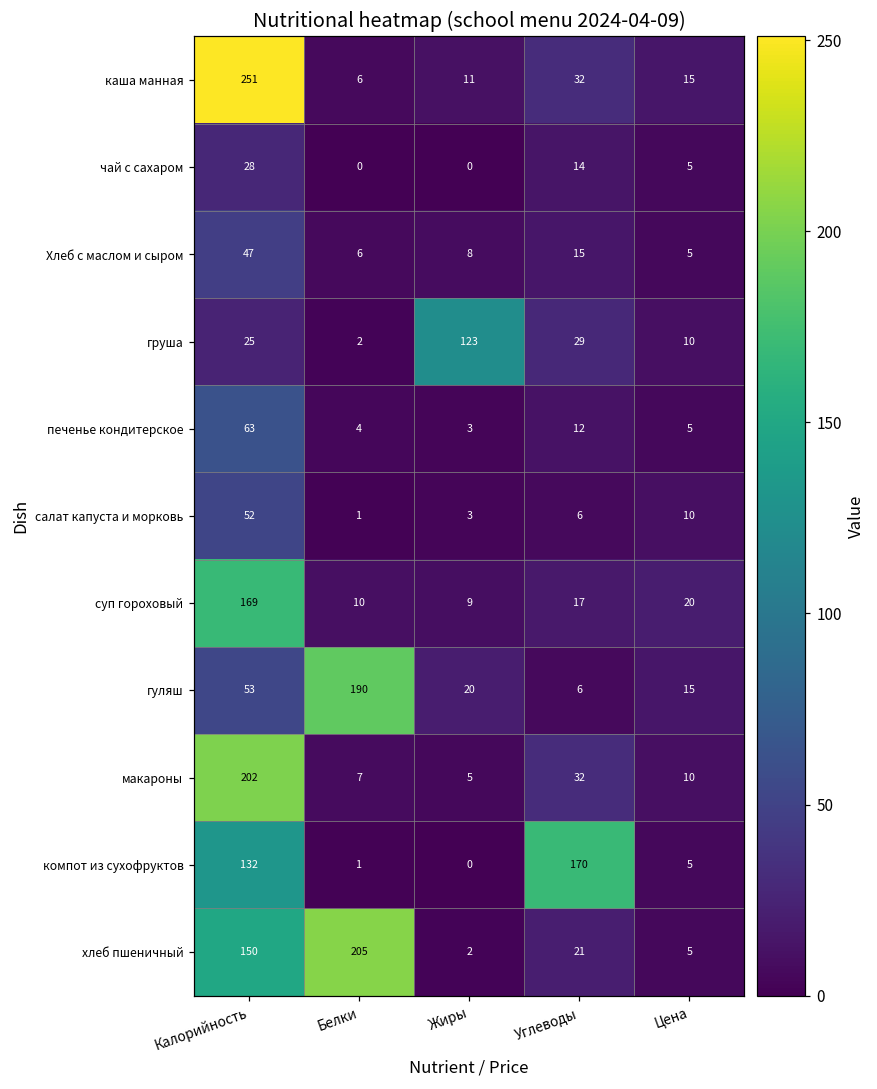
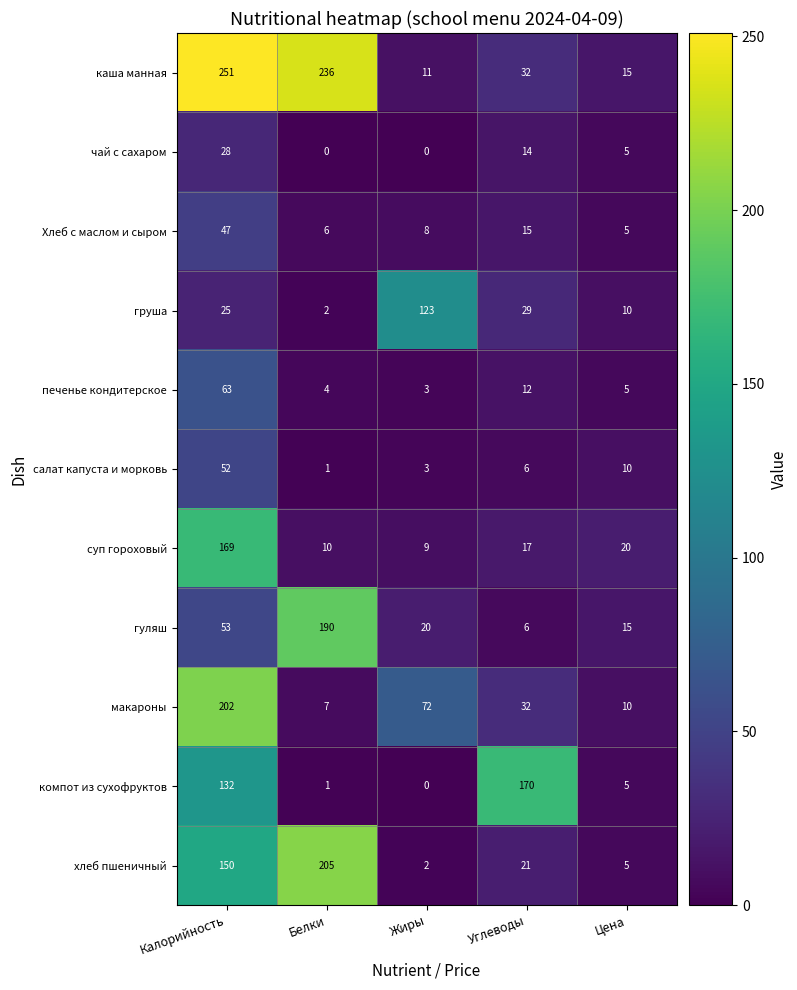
  {
    "каша манная": {
      "Калорийность": 251,
-     "Белки": 6,
+     "Белки": 236,
      "Жиры": 11,
      "Углеводы": 32,
      "Цена": 15
    },
    "чай с сахаром": {
      "Калорийность": 28,
      "Белки": 0,
      "Жиры": 0,
      "Углеводы": 14,
      "Цена": 5
    },
    "Хлеб с маслом и сыром": {
      "Калорийность": 47,
      "Белки": 6,
      "Жиры": 8,
      "Углеводы": 15,
      "Цена": 5
    },
    "груша": {
      "Калорийность": 25,
      "Белки": 2,
      "Жиры": 123,
      "Углеводы": 29,
      "Цена": 10
    },
    "печенье кондитерское": {
      "Калорийность": 63,
      "Белки": 4,
      "Жиры": 3,
      "Углеводы": 12,
      "Цена": 5
    },
    "салат капуста и морковь": {
      "Калорийность": 52,
      "Белки": 1,
      "Жиры": 3,
      "Углеводы": 6,
      "Цена": 10
    },
    "суп гороховый": {
      "Калорийность": 169,
      "Белки": 10,
      "Жиры": 9,
      "Углеводы": 17,
      "Цена": 20
    },
    "гуляш": {
      "Калорийность": 53,
      "Белки": 190,
      "Жиры": 20,
      "Углеводы": 6,
      "Цена": 15
    },
    "макароны": {
      "Калорийность": 202,
      "Белки": 7,
-     "Жиры": 5,
+     "Жиры": 72,
      "Углеводы": 32,
      "Цена": 10
    },
    "компот из сухофруктов": {
      "Калорийность": 132,
      "Белки": 1,
      "Жиры": 0,
      "Углеводы": 170,
      "Цена": 5
    },
    "хлеб пшеничный": {
      "Калорийность": 150,
      "Белки": 205,
      "Жиры": 2,
      "Углеводы": 21,
      "Цена": 5
    }
  }
